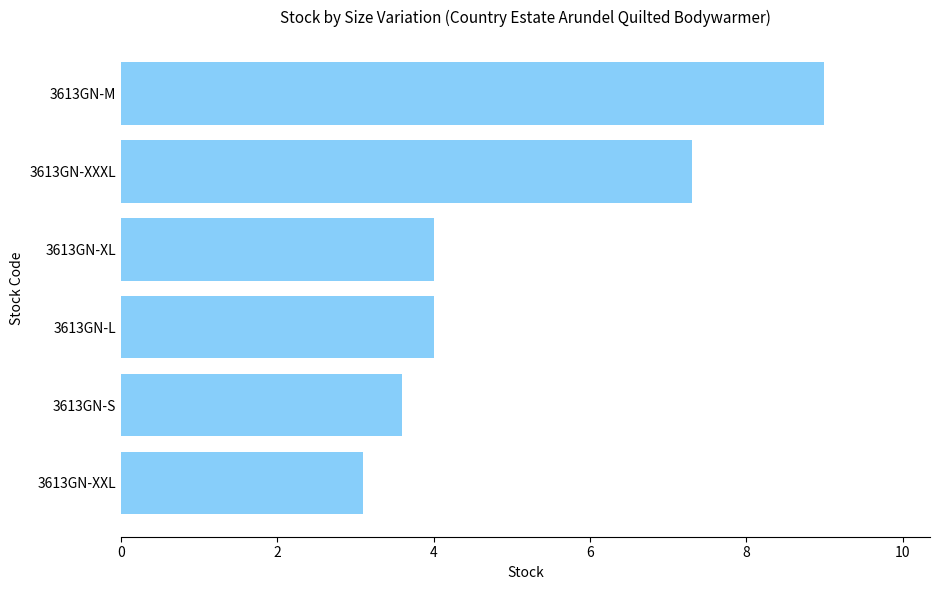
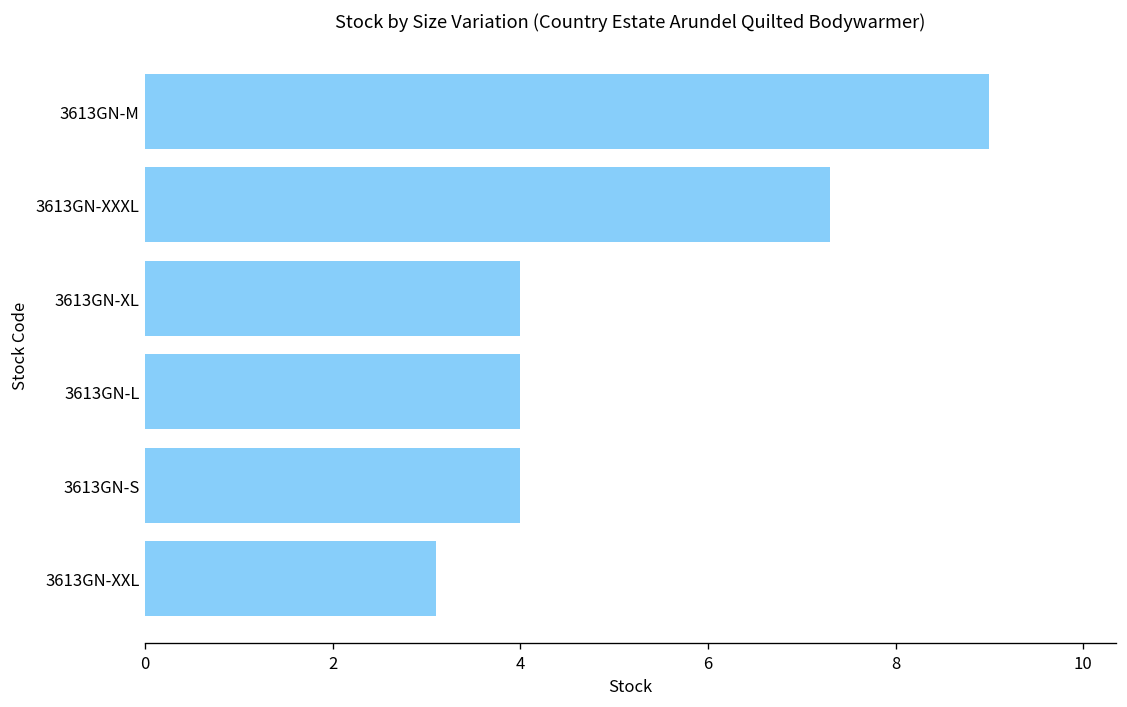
  {
    "3613GN-M": 9.0,
    "3613GN-XXXL": 7.3,
    "3613GN-XL": 4.0,
    "3613GN-L": 4.0,
-   "3613GN-S": 3.6,
+   "3613GN-S": 4.0,
    "3613GN-XXL": 3.1
  }
